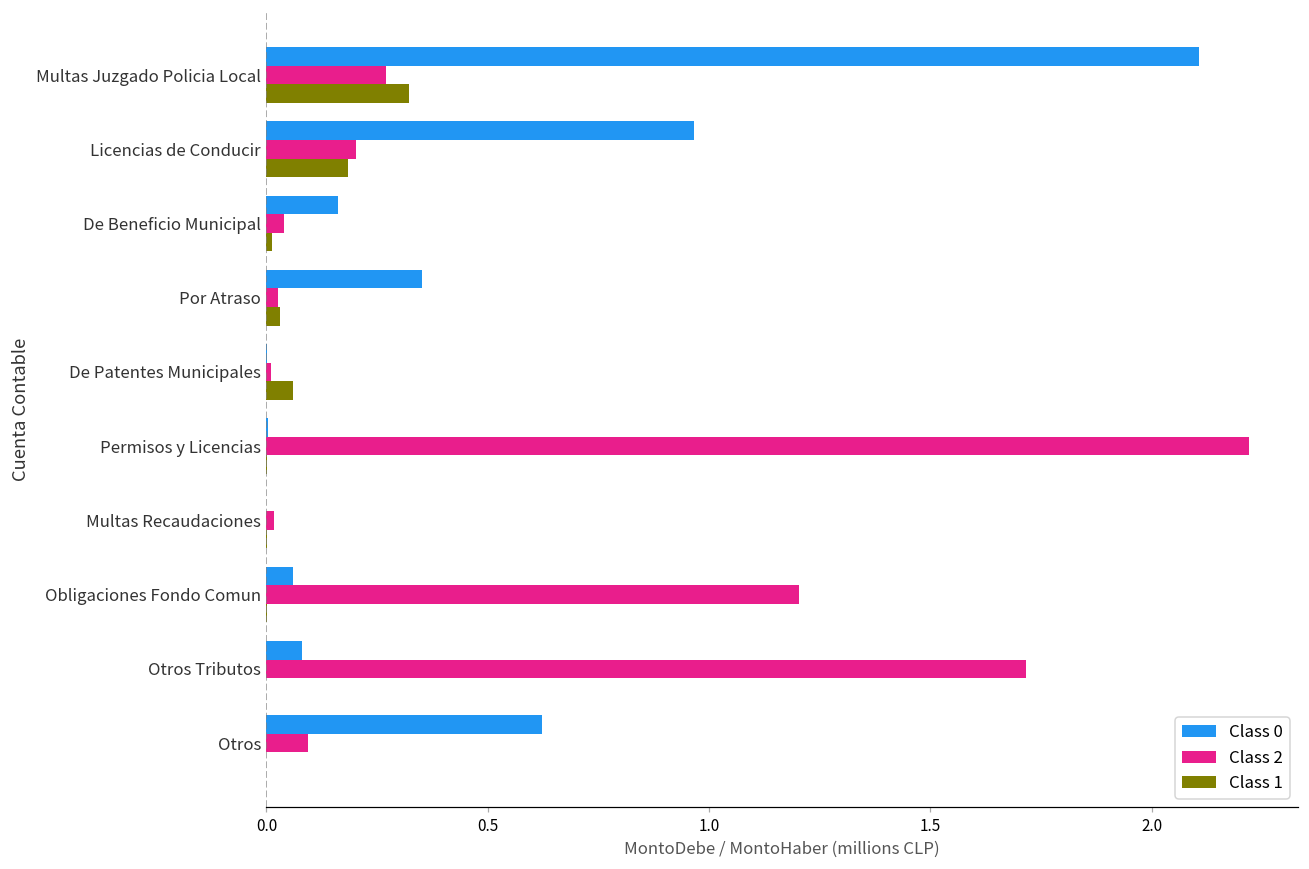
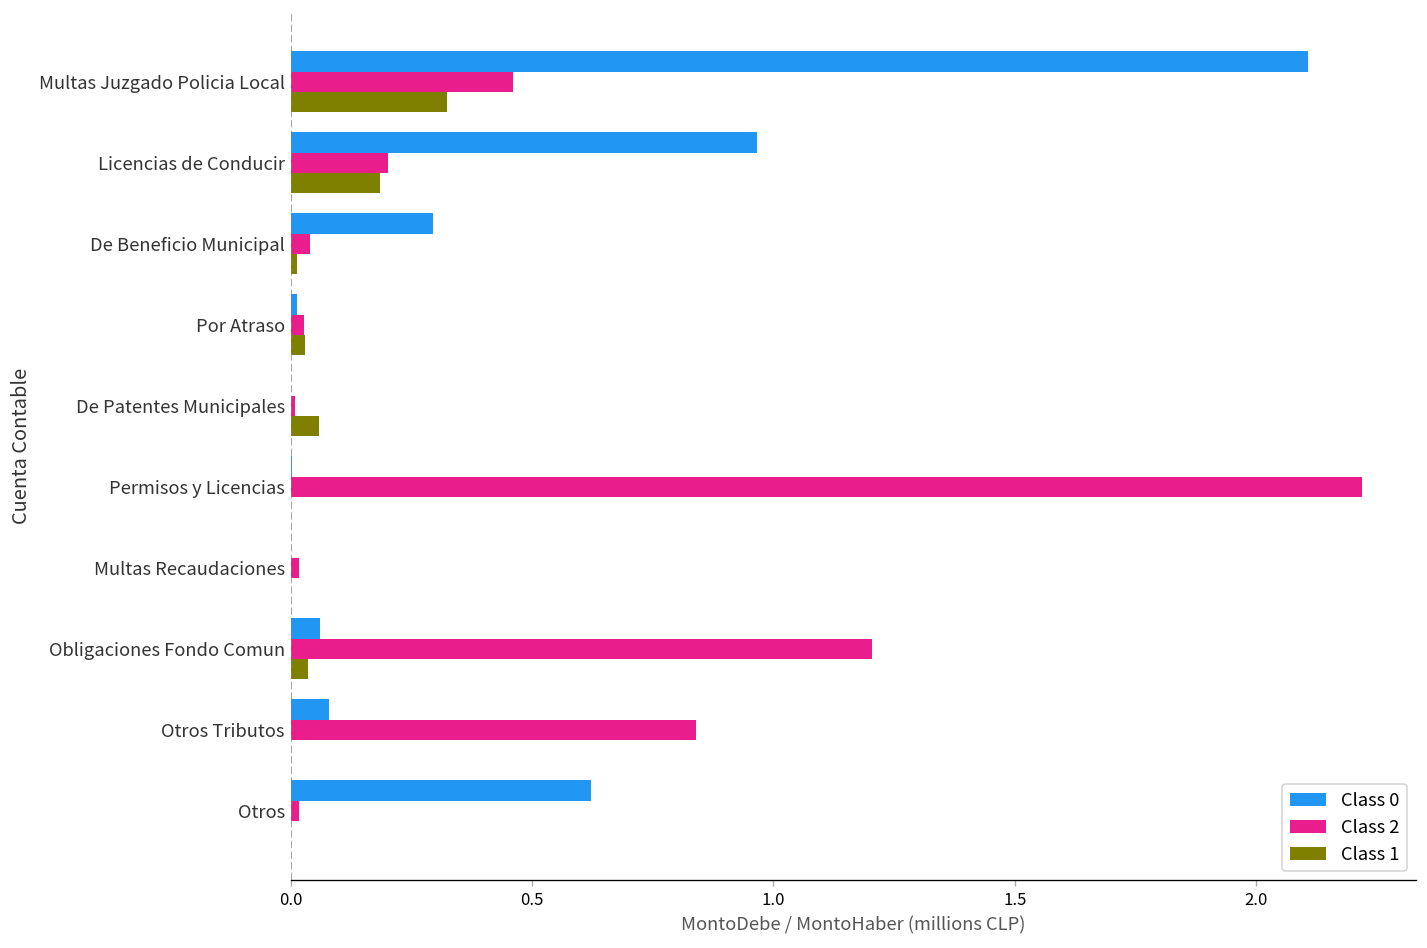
  {
    "Class 0": {
      "Multas Juzgado Policia Local": 2.11,
      "Licencias de Conducir": 0.97,
-     "De Beneficio Municipal": 0.16,
-     "Por Atraso": 0.35,
+     "De Beneficio Municipal": 0.30,
+     "Por Atraso": 0.01,
      "Obligaciones Fondo Comun": 0.06,
      "Otros Tributos": 0.08,
      "Otros": 0.62
    },
    "Class 2": {
-     "Multas Juzgado Policia Local": 0.27,
+     "Multas Juzgado Policia Local": 0.46,
      "Licencias de Conducir": 0.20,
      "De Beneficio Municipal": 0.04,
      "Por Atraso": 0.03,
      "De Patentes Municipales": 0.01,
      "Permisos y Licencias": 2.22,
      "Multas Recaudaciones": 0.02,
      "Obligaciones Fondo Comun": 1.20,
-     "Otros Tributos": 1.72,
-     "Otros": 0.09
+     "Otros Tributos": 0.84,
+     "Otros": 0.02
    },
    "Class 1": {
      "Multas Juzgado Policia Local": 0.32,
      "Licencias de Conducir": 0.18,
      "De Beneficio Municipal": 0.01,
      "Por Atraso": 0.03,
      "De Patentes Municipales": 0.06,
-     "Obligaciones Fondo Comun": 0.00,
+     "Obligaciones Fondo Comun": 0.04,
      "Otros Tributos": 0.00,
      "Otros": 0.00
    }
  }
